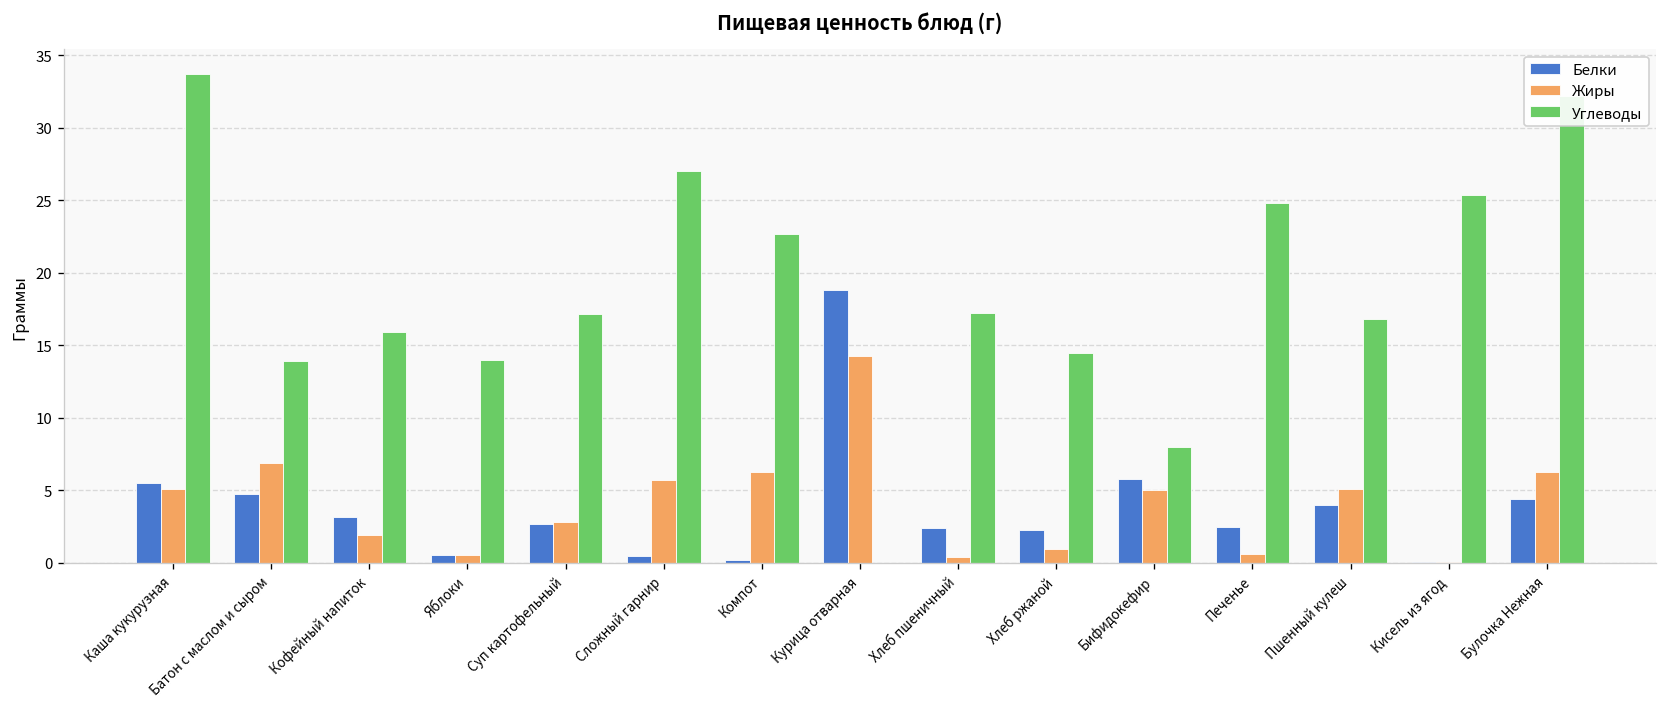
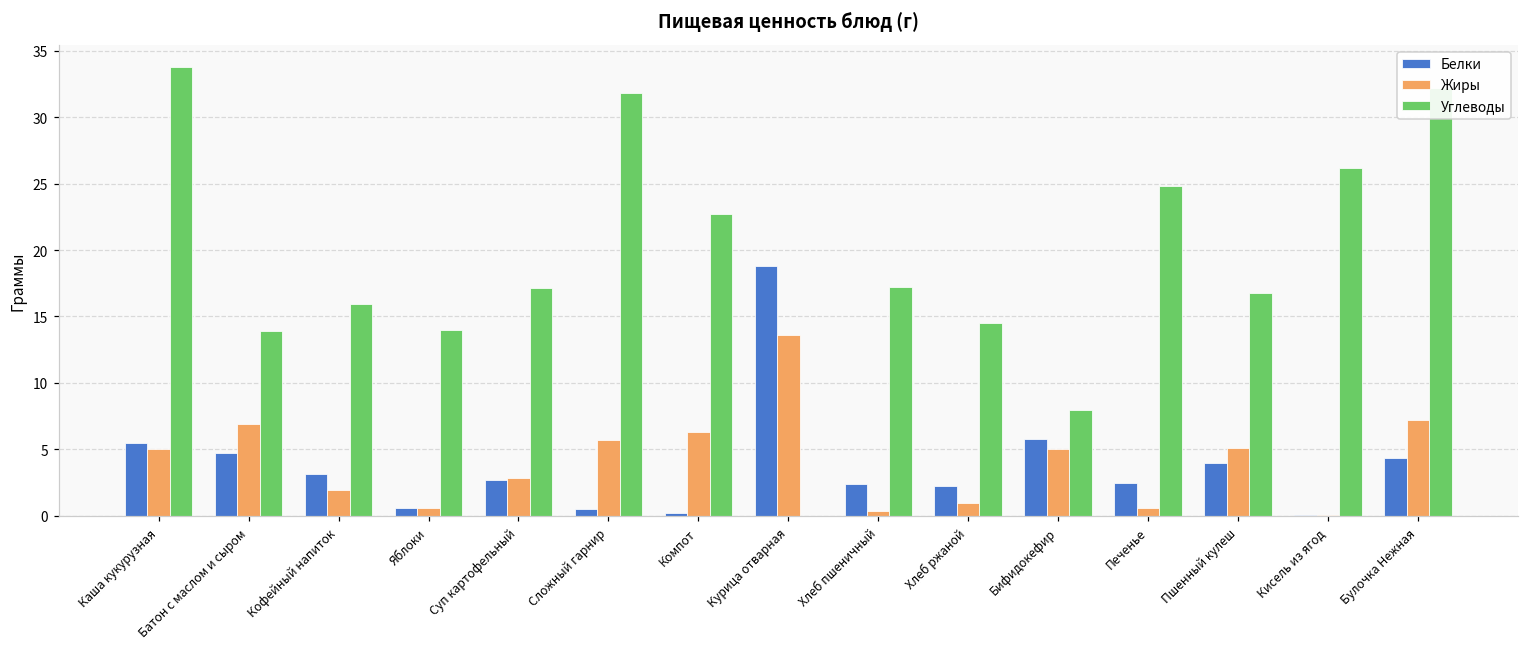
  {
    "Белки": {
      "Каша кукурузная": 5.5,
      "Батон с маслом и сыром": 4.7,
      "Кофейный напиток": 3.2,
      "Яблоки": 0.6,
      "Суп картофельный": 2.7,
      "Сложный гарнир": 0.5,
      "Компот": 0.2,
      "Курица отварная": 18.8,
      "Хлеб пшеничный": 2.4,
      "Хлеб ржаной": 2.3,
      "Бифидокефир": 5.8,
      "Печенье": 2.5,
      "Пшенный кулеш": 4.0,
      "Булочка Нежная": 4.4
    },
    "Жиры": {
      "Каша кукурузная": 5.1,
      "Батон с маслом и сыром": 6.9,
      "Кофейный напиток": 1.9,
      "Яблоки": 0.6,
      "Суп картофельный": 2.8,
      "Сложный гарнир": 5.7,
      "Компот": 6.3,
-     "Курица отварная": 14.3,
+     "Курица отварная": 13.6,
      "Хлеб пшеничный": 0.4,
      "Хлеб ржаной": 1.0,
      "Бифидокефир": 5.0,
      "Печенье": 0.6,
      "Пшенный кулеш": 5.1,
-     "Булочка Нежная": 6.3
+     "Булочка Нежная": 7.2
    },
    "Углеводы": {
      "Каша кукурузная": 33.7,
      "Батон с маслом и сыром": 13.9,
      "Кофейный напиток": 16.0,
      "Яблоки": 14.0,
      "Суп картофельный": 17.1,
-     "Сложный гарнир": 27.0,
+     "Сложный гарнир": 31.8,
      "Компот": 22.7,
      "Курица отварная": 0.0,
      "Хлеб пшеничный": 17.2,
      "Хлеб ржаной": 14.5,
      "Бифидокефир": 8.0,
      "Печенье": 24.8,
      "Пшенный кулеш": 16.8,
-     "Кисель из ягод": 25.4
+     "Кисель из ягод": 26.1
    }
  }
